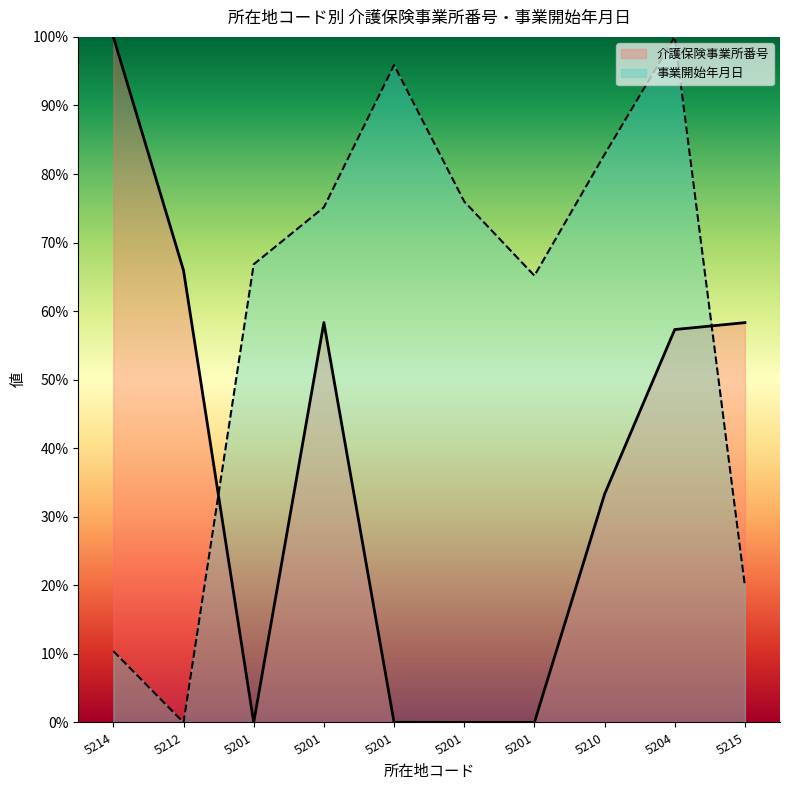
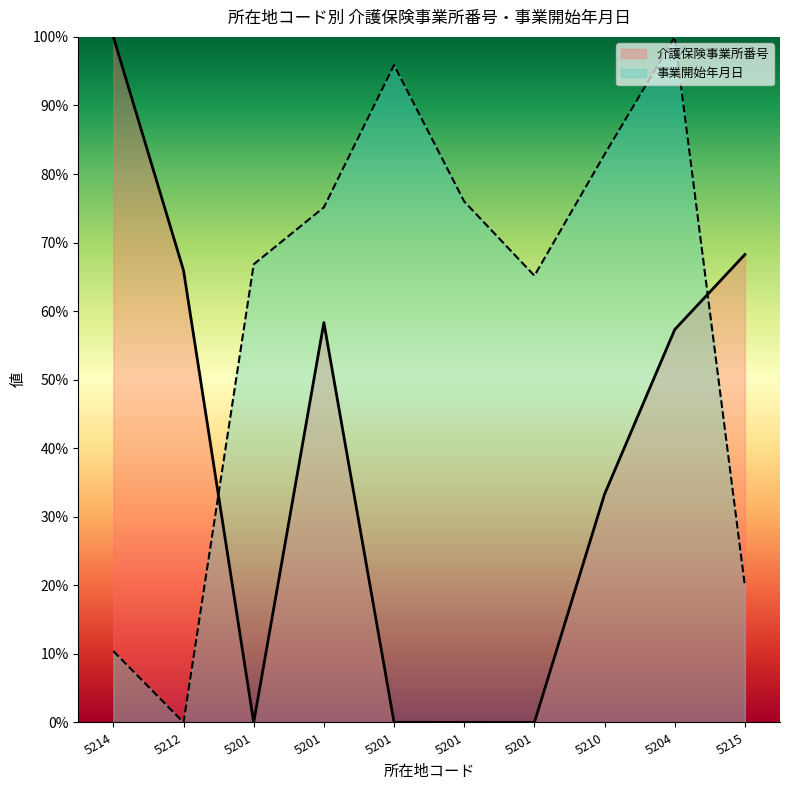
  {
    "介護保険事業所番号": {
      "5214": "100%",
      "5212": "66%",
      "5210": "33%",
      "5204": "57%",
-     "5215": "58%"
+     "5215": "68%"
    },
    "事業開始年月日": {
      "5214": "10%",
      "5212": "0%",
      "5210": "83%",
      "5204": "100%",
      "5215": "20%"
    }
  }
